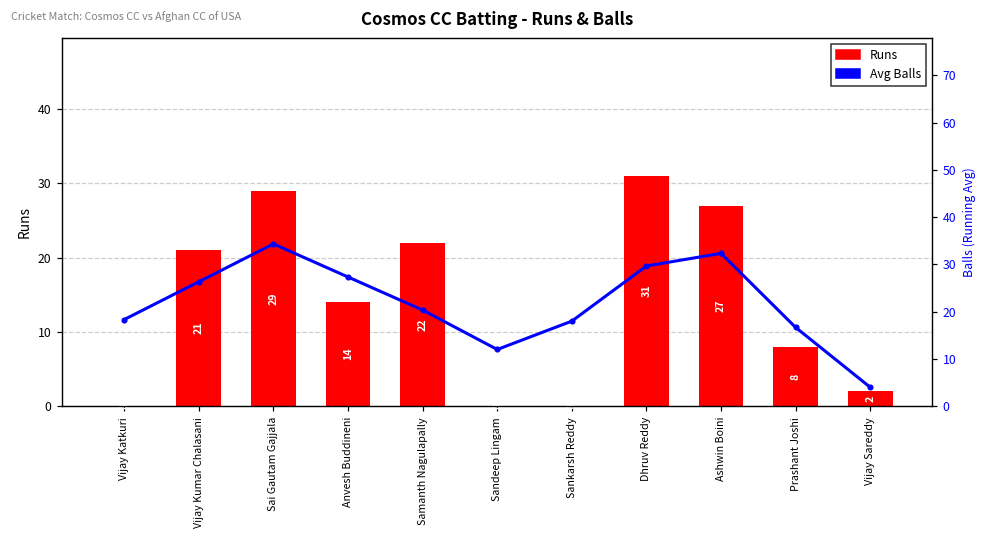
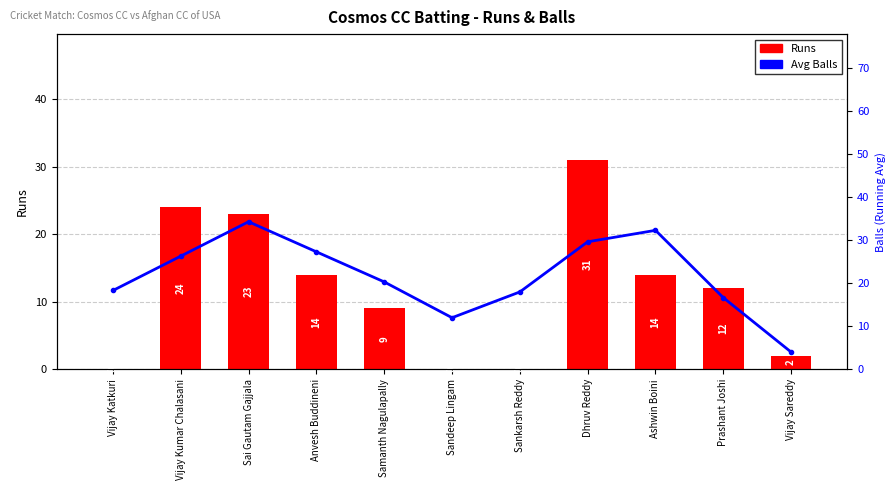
  {
    "Runs": {
-     "Vijay Kumar Chalasani": 21,
-     "Sai Gautam Gajjala": 29,
+     "Vijay Kumar Chalasani": 24,
+     "Sai Gautam Gajjala": 23,
      "Anvesh Buddineni": 14,
-     "Samanth Nagulapally": 22,
+     "Samanth Nagulapally": 9,
      "Dhruv Reddy": 31,
-     "Ashwin Boini": 27,
-     "Prashant Joshi": 8,
+     "Ashwin Boini": 14,
+     "Prashant Joshi": 12,
      "Vijay Sareddy": 2
    }
  }
